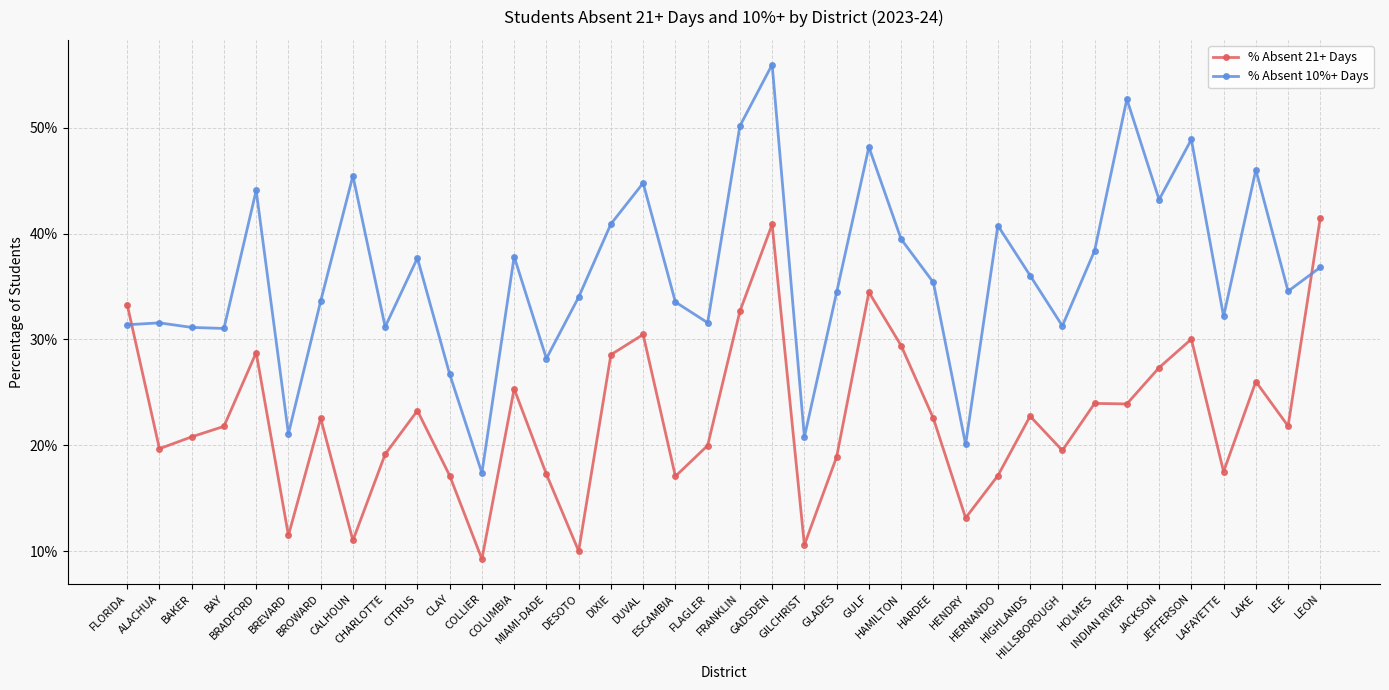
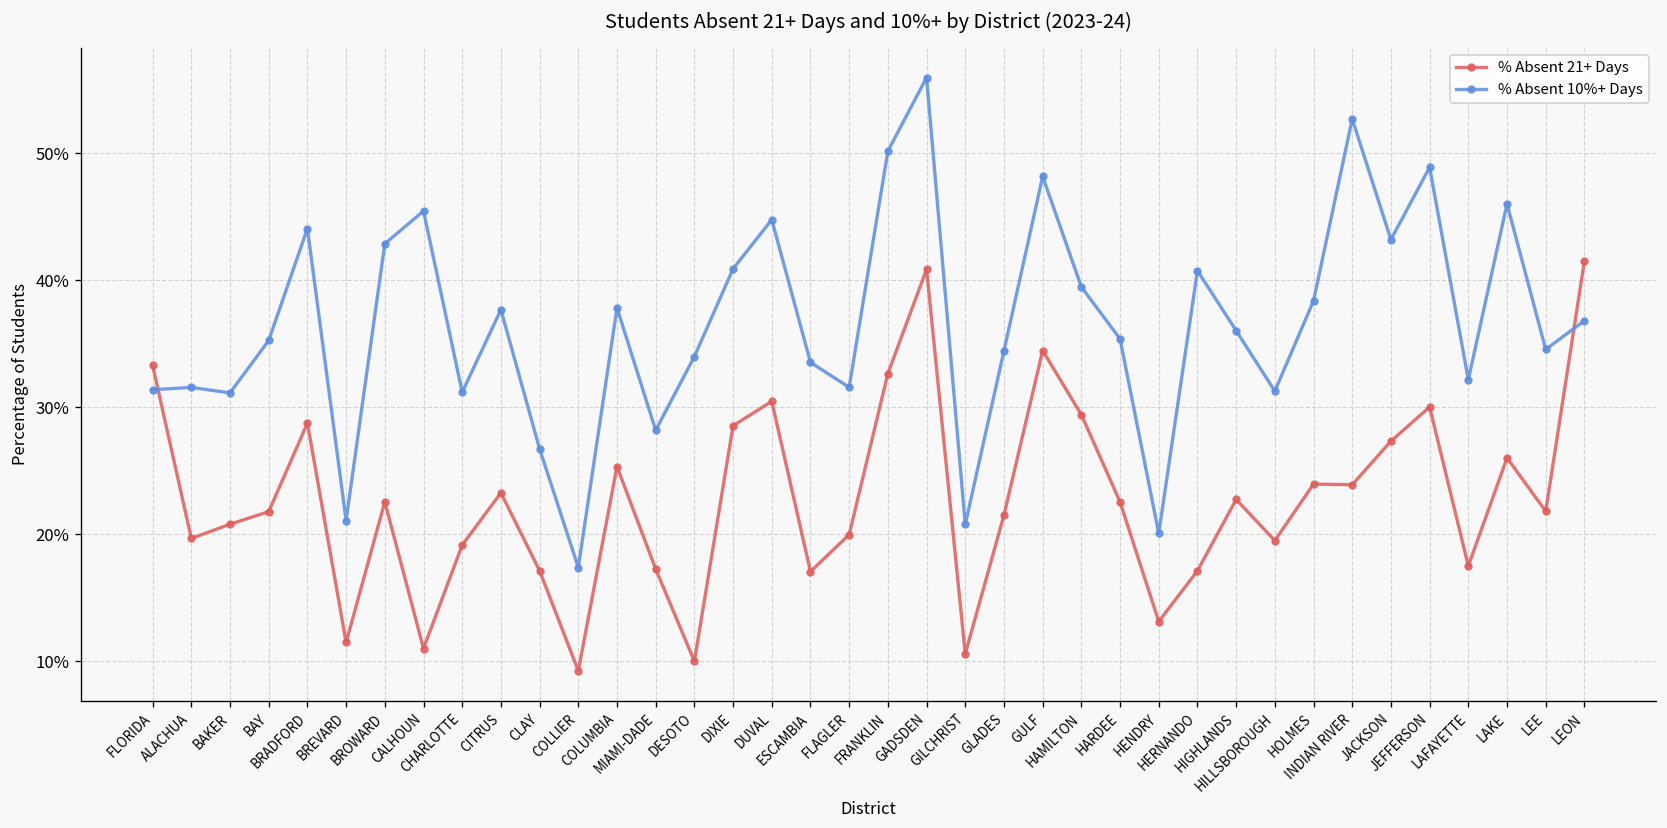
  {
    "% Absent 21+ Days": {
      "FLORIDA": "33.3%",
      "ALACHUA": "19.7%",
      "BAKER": "20.8%",
      "BAY": "21.8%",
      "BRADFORD": "28.7%",
      "BREVARD": "11.5%",
      "BROWARD": "22.6%",
      "CALHOUN": "11.0%",
      "CHARLOTTE": "19.2%",
      "CITRUS": "23.3%",
      "CLAY": "17.1%",
      "COLLIER": "9.2%",
      "COLUMBIA": "25.3%",
      "MIAMI-DADE": "17.3%",
      "DESOTO": "10.0%",
      "DIXIE": "28.5%",
      "DUVAL": "30.5%",
      "ESCAMBIA": "17.1%",
      "FLAGLER": "20.0%",
      "FRANKLIN": "32.7%",
      "GADSDEN": "40.9%",
      "GILCHRIST": "10.6%",
-     "GLADES": "18.9%",
+     "GLADES": "21.5%",
      "GULF": "34.5%",
      "HAMILTON": "29.4%",
      "HARDEE": "22.5%",
      "HENDRY": "13.1%",
      "HERNANDO": "17.1%",
      "HIGHLANDS": "22.7%",
      "HILLSBOROUGH": "19.5%",
      "HOLMES": "24.0%",
      "INDIAN RIVER": "23.9%",
      "JACKSON": "27.3%",
      "JEFFERSON": "30.0%",
      "LAFAYETTE": "17.5%",
      "LAKE": "26.0%",
      "LEE": "21.8%",
      "LEON": "41.5%"
    },
    "% Absent 10%+ Days": {
      "FLORIDA": "31.4%",
      "ALACHUA": "31.6%",
      "BAKER": "31.1%",
-     "BAY": "31.0%",
+     "BAY": "35.3%",
      "BRADFORD": "44.1%",
      "BREVARD": "21.1%",
-     "BROWARD": "33.6%",
+     "BROWARD": "42.9%",
      "CALHOUN": "45.5%",
      "CHARLOTTE": "31.2%",
      "CITRUS": "37.7%",
      "CLAY": "26.7%",
      "COLLIER": "17.4%",
      "COLUMBIA": "37.8%",
      "MIAMI-DADE": "28.2%",
      "DESOTO": "34.0%",
      "DIXIE": "40.9%",
      "DUVAL": "44.8%",
      "ESCAMBIA": "33.5%",
      "FLAGLER": "31.6%",
      "FRANKLIN": "50.2%",
      "GADSDEN": "56.0%",
      "GILCHRIST": "20.8%",
      "GLADES": "34.4%",
      "GULF": "48.2%",
      "HAMILTON": "39.5%",
      "HARDEE": "35.4%",
      "HENDRY": "20.1%",
      "HERNANDO": "40.8%",
      "HIGHLANDS": "36.0%",
      "HILLSBOROUGH": "31.3%",
      "HOLMES": "38.4%",
      "INDIAN RIVER": "52.7%",
      "JACKSON": "43.2%",
      "JEFFERSON": "48.9%",
      "LAFAYETTE": "32.2%",
      "LAKE": "46.0%",
      "LEE": "34.6%",
      "LEON": "36.8%"
    }
  }
